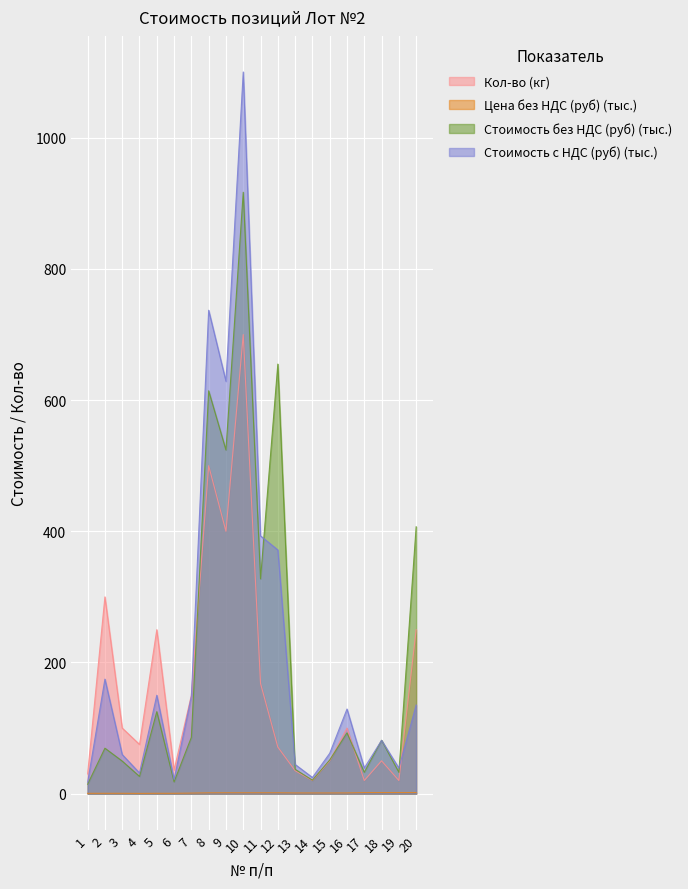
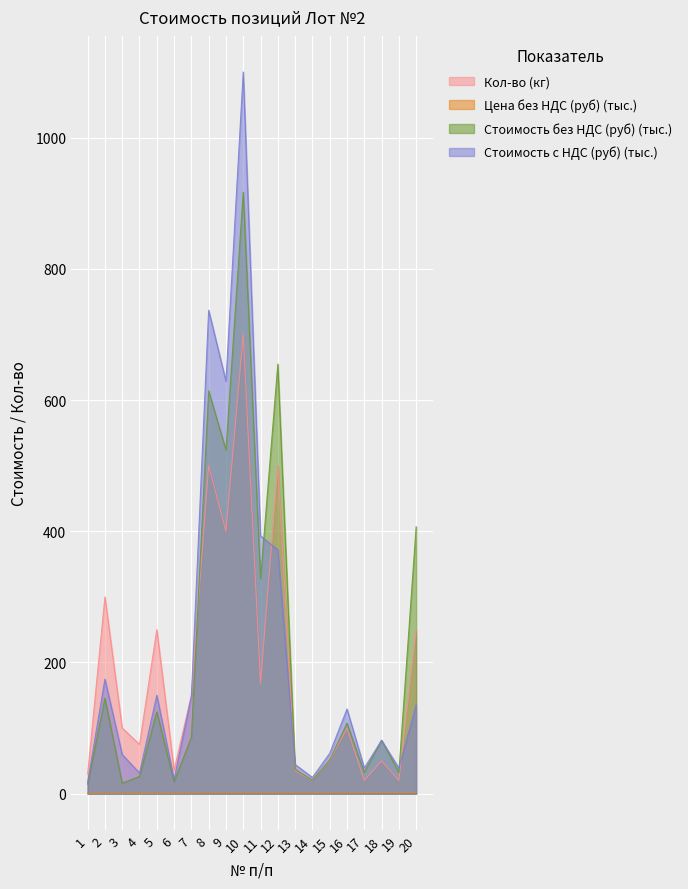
  {
    "Кол-во (кг)": {
      "1": 30,
      "2": 300,
      "3": 100,
      "4": 80,
      "5": 250,
      "6": 40,
      "8": 500,
      "9": 400,
      "10": 700,
      "11": 170,
-     "12": 70,
+     "12": 500,
      "16": 100,
      "17": 20,
      "18": 50,
      "19": 20,
      "20": 250
    },
    "Цена без НДС (руб) (тыс.)": {
      "1": 0,
      "2": 0,
      "3": 0,
      "4": 0,
      "5": 0,
      "6": 0,
      "7": 0,
      "8": 0,
      "9": 0,
      "10": 0,
      "11": 0,
      "12": 0,
      "13": 0,
      "14": 0,
      "15": 0,
      "16": 0,
      "17": 0,
      "18": 0,
      "19": 0,
      "20": 0
    },
    "Стоимость без НДС (руб) (тыс.)": {
-     "2": 70,
-     "3": 50,
+     "2": 150,
+     "3": 20,
      "4": 30,
      "5": 130,
      "7": 90,
      "8": 610,
      "9": 520,
      "10": 920,
      "11": 330,
      "12": 660,
-     "16": 90,
+     "16": 110,
      "17": 30,
      "19": 30,
      "20": 410
    },
    "Стоимость с НДС (руб) (тыс.)": {
      "2": 170,
      "3": 60,
      "4": 30,
      "5": 150,
      "8": 740,
      "9": 630,
      "10": 1100,
      "11": 390,
      "12": 370,
      "13": 40,
      "14": 20,
      "15": 60,
      "16": 130,
      "17": 40,
      "19": 40,
      "20": 140
    }
  }
